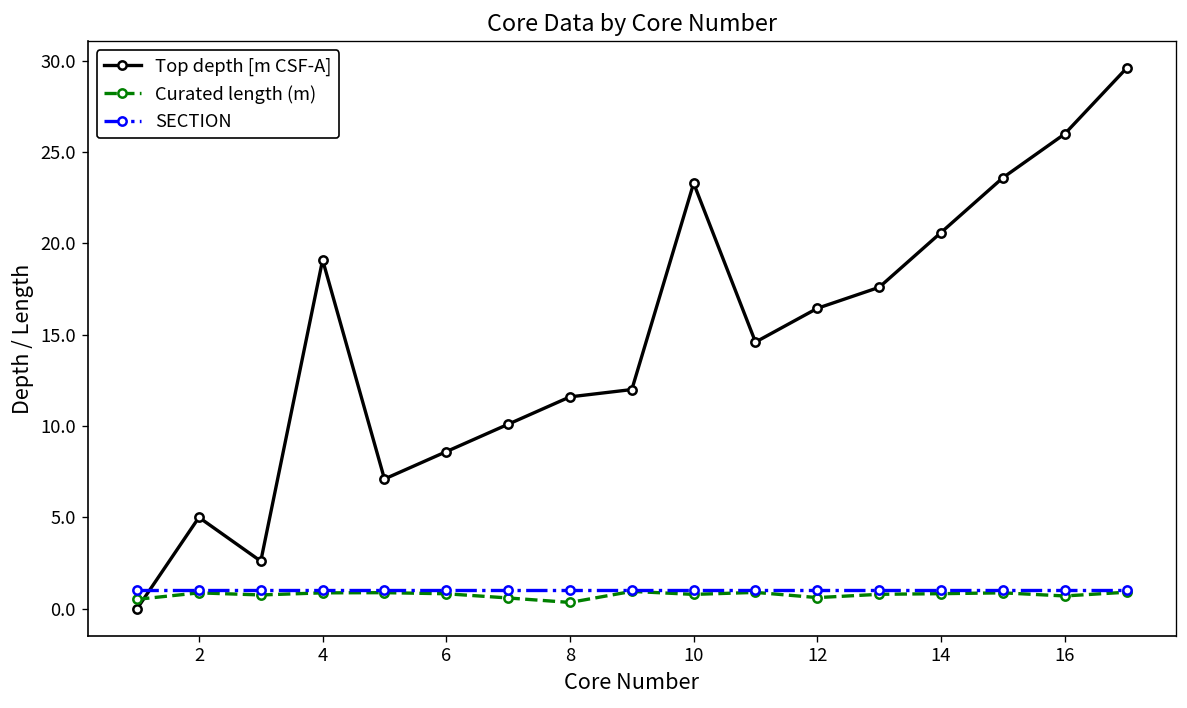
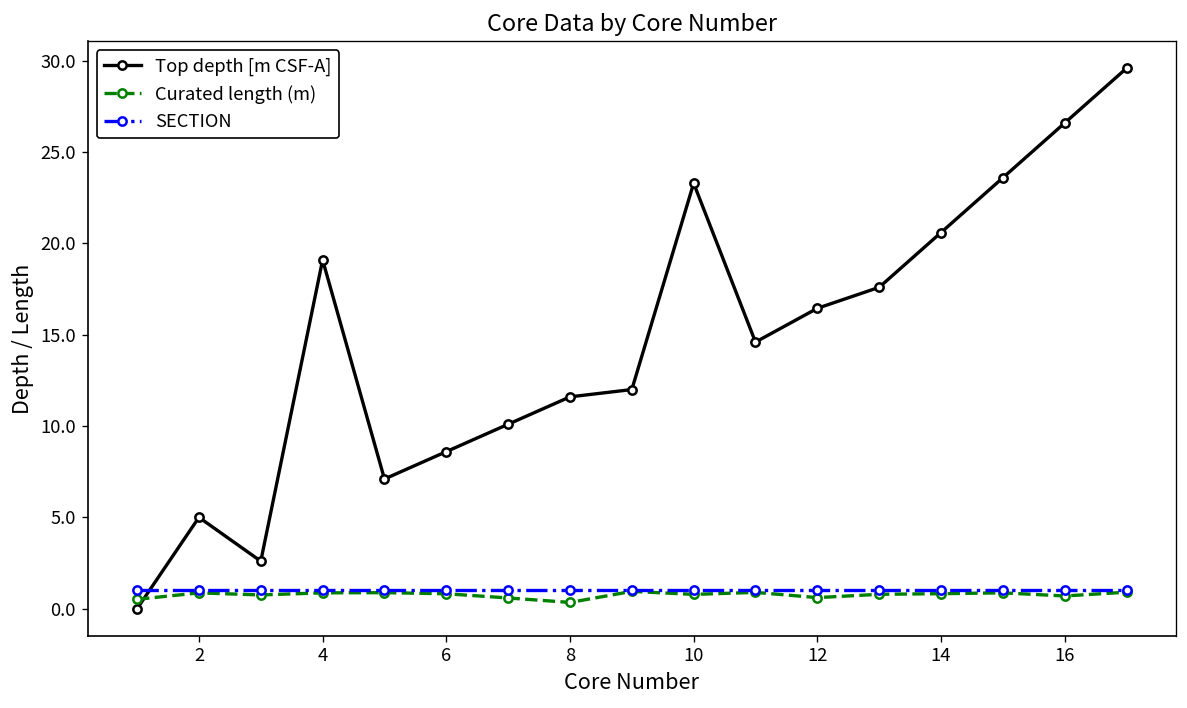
  {
    "Top depth [m CSF-A]": {
      "2": 5.0,
      "4": 19.1,
      "6": 8.6,
      "8": 11.6,
      "10": 23.3,
      "12": 16.5,
      "14": 20.6,
-     "16": 26.0
+     "16": 26.6
    },
    "Curated length (m)": {
      "6": 0.8,
      "8": 0.3,
      "10": 0.8,
      "12": 0.6,
      "14": 0.8,
      "16": 0.7
    },
    "SECTION": {
      "6": 1.0,
      "8": 1.0,
      "10": 1.0,
      "12": 1.0,
      "14": 1.0,
      "16": 1.0
    }
  }
